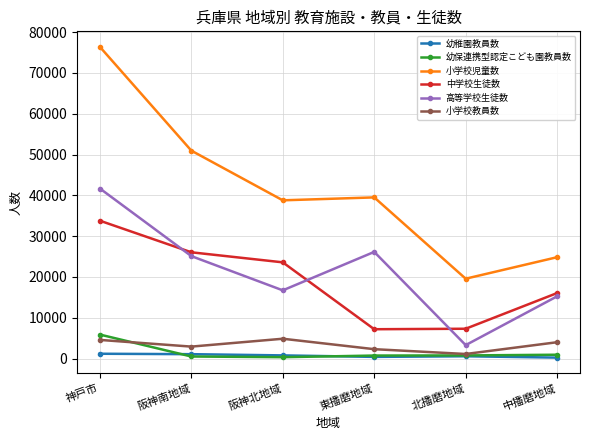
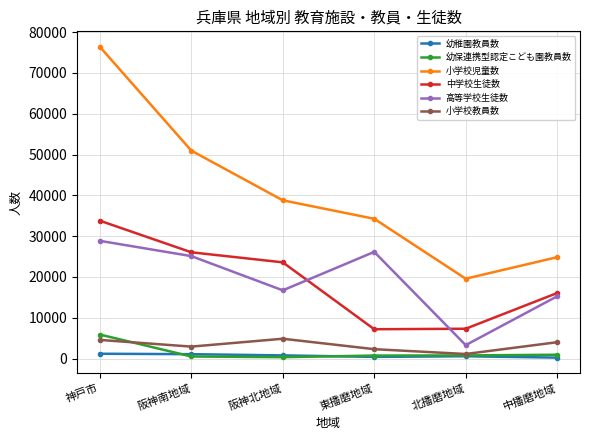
  {
    "幼稚園教員数": {
      "神戸市": 1000,
      "中播磨地域": 0
    },
    "幼保連携型認定こども園教員数": {
      "神戸市": 6000,
      "中播磨地域": 1000
    },
    "小学校児童数": {
      "神戸市": 76000,
      "阪神南地域": 51000,
      "阪神北地域": 39000,
-     "東播磨地域": 40000,
+     "東播磨地域": 34000,
      "北播磨地域": 20000,
      "中播磨地域": 25000
    },
    "中学校生徒数": {
      "神戸市": 34000,
      "阪神南地域": 26000,
      "阪神北地域": 24000,
      "東播磨地域": 7000,
      "北播磨地域": 7000,
      "中播磨地域": 16000
    },
    "高等学校生徒数": {
-     "神戸市": 42000,
+     "神戸市": 29000,
      "阪神南地域": 25000,
      "阪神北地域": 17000,
      "東播磨地域": 26000,
      "北播磨地域": 3000,
      "中播磨地域": 15000
    },
    "小学校教員数": {
      "神戸市": 5000,
      "阪神南地域": 3000,
      "阪神北地域": 5000,
      "東播磨地域": 2000,
      "中播磨地域": 4000
    }
  }
